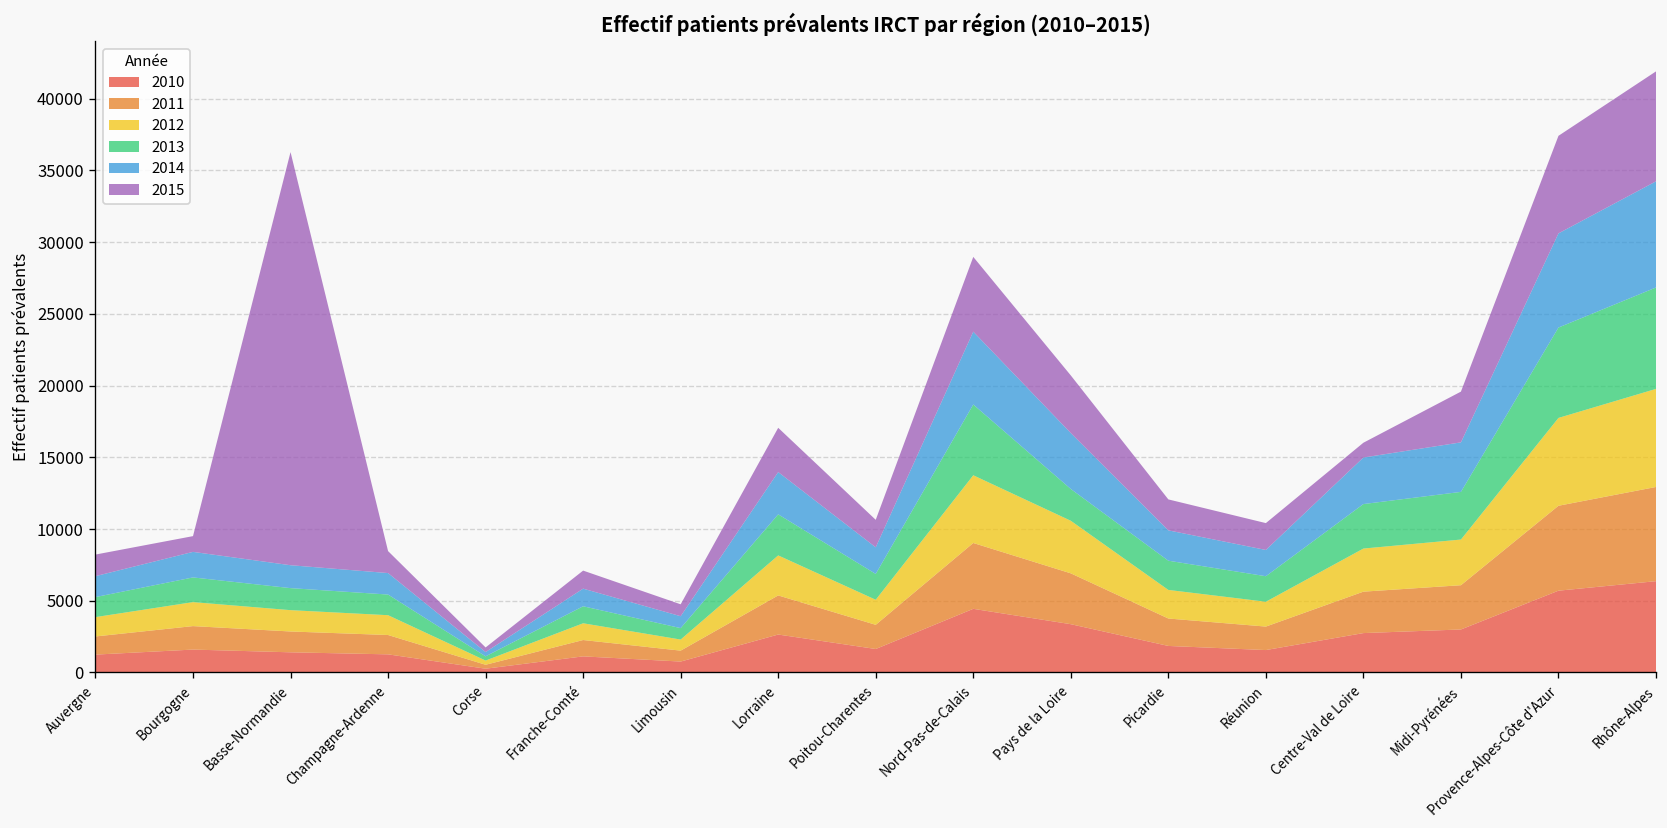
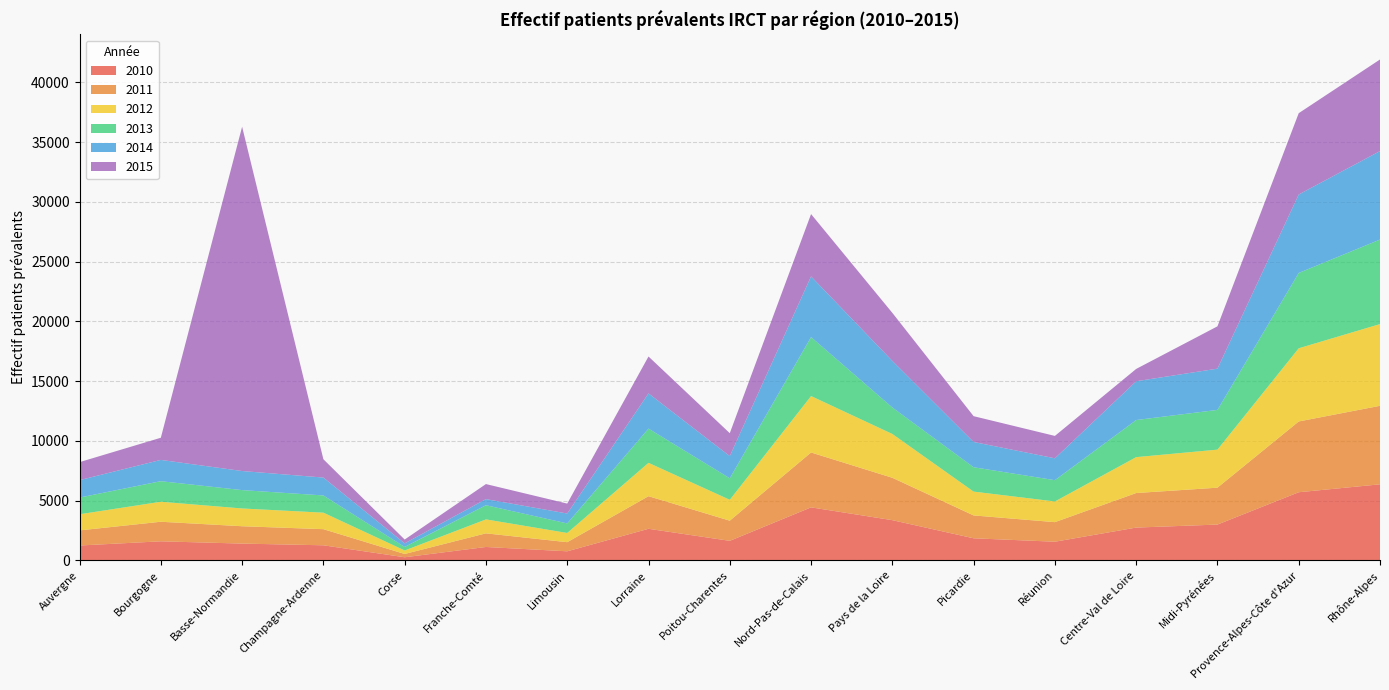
  {
    "2012": {
      "Auvergne": 1300,
      "Bourgogne": 1700,
      "Basse-Normandie": 1500,
      "Champagne-Ardenne": 1400,
      "Corse": 300,
      "Franche-Comté": 1200,
      "Limousin": 800,
      "Lorraine": 2800,
      "Poitou-Charentes": 1700,
      "Nord-Pas-de-Calais": 4700,
      "Pays de la Loire": 3700,
      "Picardie": 2000,
      "Réunion": 1700,
      "Centre-Val de Loire": 3000,
      "Midi-Pyrénées": 3200,
      "Provence-Alpes-Côte d'Azur": 6100,
      "Rhône-Alpes": 6800
    },
    "2013": {
      "Auvergne": 1400,
      "Bourgogne": 1700,
      "Basse-Normandie": 1500,
      "Champagne-Ardenne": 1400,
      "Corse": 300,
      "Franche-Comté": 1200,
      "Limousin": 800,
      "Lorraine": 2900,
      "Poitou-Charentes": 1800,
      "Nord-Pas-de-Calais": 4900,
      "Pays de la Loire": 2200,
      "Picardie": 2000,
      "Réunion": 1800,
      "Centre-Val de Loire": 3100,
      "Midi-Pyrénées": 3300,
      "Provence-Alpes-Côte d'Azur": 6300,
      "Rhône-Alpes": 7100
    },
    "2014": {
      "Auvergne": 1500,
      "Bourgogne": 1800,
      "Basse-Normandie": 1600,
      "Champagne-Ardenne": 1500,
      "Corse": 300,
-     "Franche-Comté": 1200,
+     "Franche-Comté": 500,
      "Limousin": 800,
      "Lorraine": 2900,
      "Poitou-Charentes": 1900,
      "Nord-Pas-de-Calais": 5100,
      "Pays de la Loire": 3900,
      "Picardie": 2100,
      "Réunion": 1800,
      "Centre-Val de Loire": 3200,
      "Midi-Pyrénées": 3500,
      "Provence-Alpes-Côte d'Azur": 6600,
      "Rhône-Alpes": 7400
    },
    "2015": {
      "Auvergne": 1500,
-     "Bourgogne": 1100,
+     "Bourgogne": 1900,
      "Basse-Normandie": 28800,
      "Champagne-Ardenne": 1500,
      "Corse": 300,
      "Franche-Comté": 1300,
      "Limousin": 800,
      "Lorraine": 3100,
      "Poitou-Charentes": 1900,
      "Nord-Pas-de-Calais": 5200,
      "Pays de la Loire": 4000,
      "Picardie": 2200,
      "Réunion": 1900,
      "Centre-Val de Loire": 1000,
      "Midi-Pyrénées": 3500,
      "Provence-Alpes-Côte d'Azur": 6800,
      "Rhône-Alpes": 7700
    }
  }
